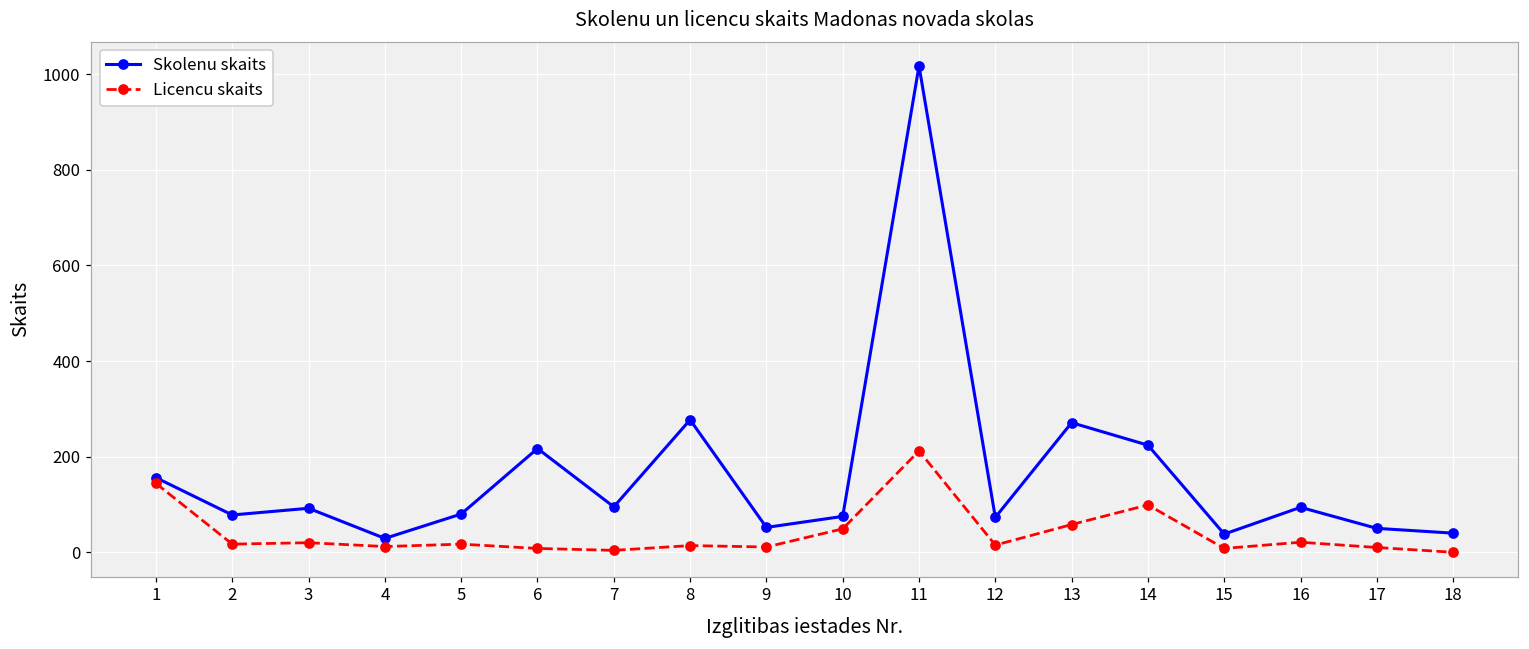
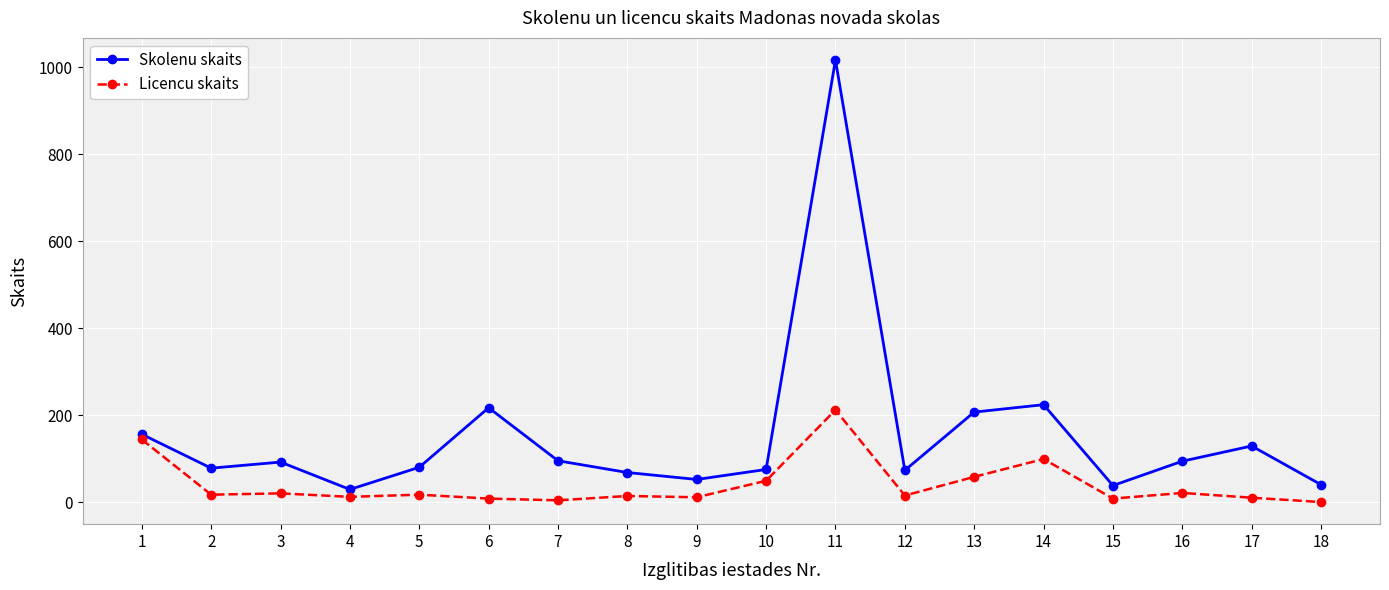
  {
    "Skolenu skaits": {
      "1": 160,
      "2": 80,
      "3": 90,
      "4": 30,
      "5": 80,
      "6": 220,
      "7": 100,
-     "8": 280,
+     "8": 70,
      "9": 50,
      "10": 80,
      "11": 1020,
      "12": 70,
-     "13": 270,
+     "13": 210,
      "14": 220,
      "15": 40,
      "16": 90,
-     "17": 50,
+     "17": 130,
      "18": 40
    },
    "Licencu skaits": {
      "1": 140,
      "2": 20,
      "3": 20,
      "4": 10,
      "5": 20,
      "6": 10,
      "7": 0,
      "8": 10,
      "9": 10,
      "10": 50,
      "11": 210,
      "12": 20,
      "13": 60,
      "14": 100,
      "15": 10,
      "16": 20,
      "17": 10,
      "18": 0
    }
  }
